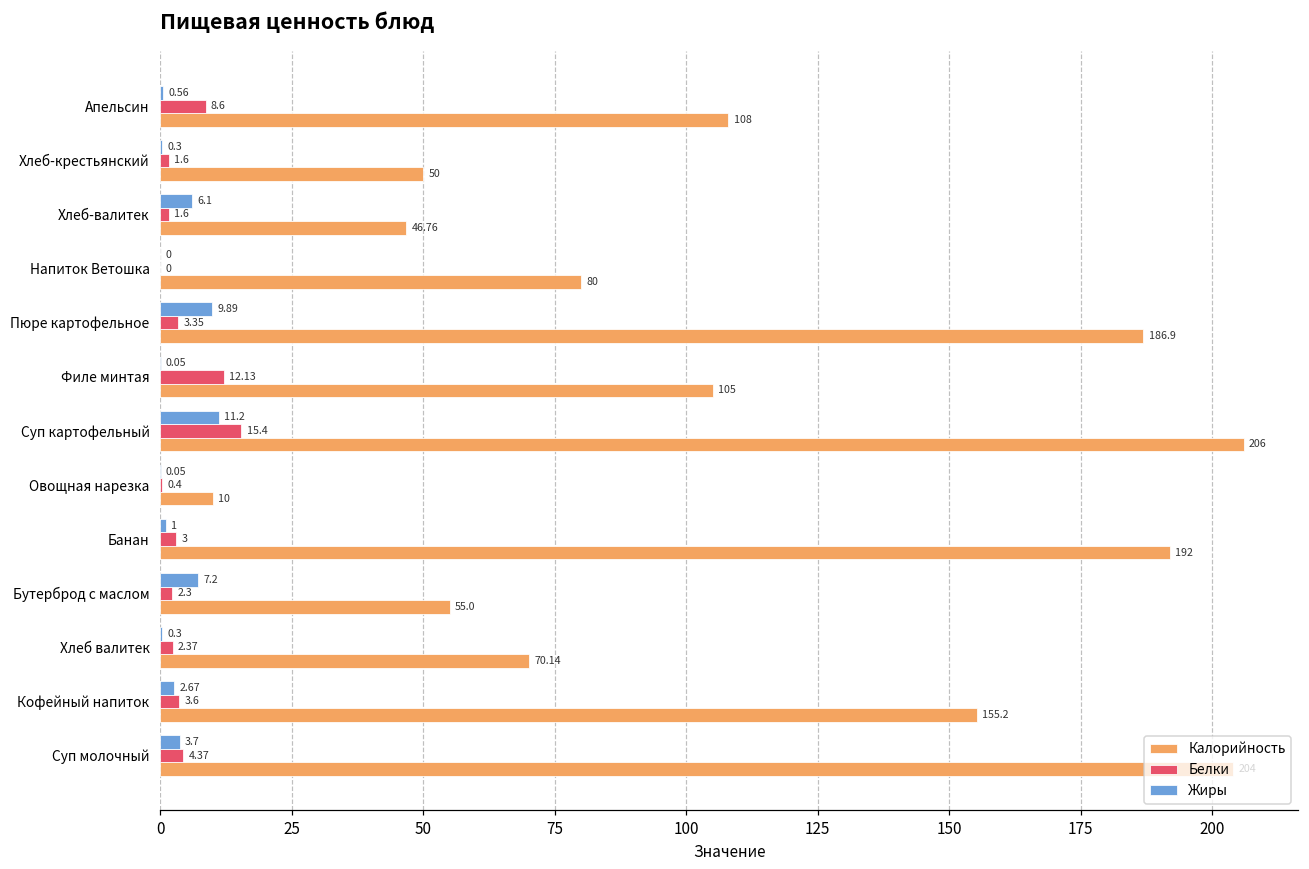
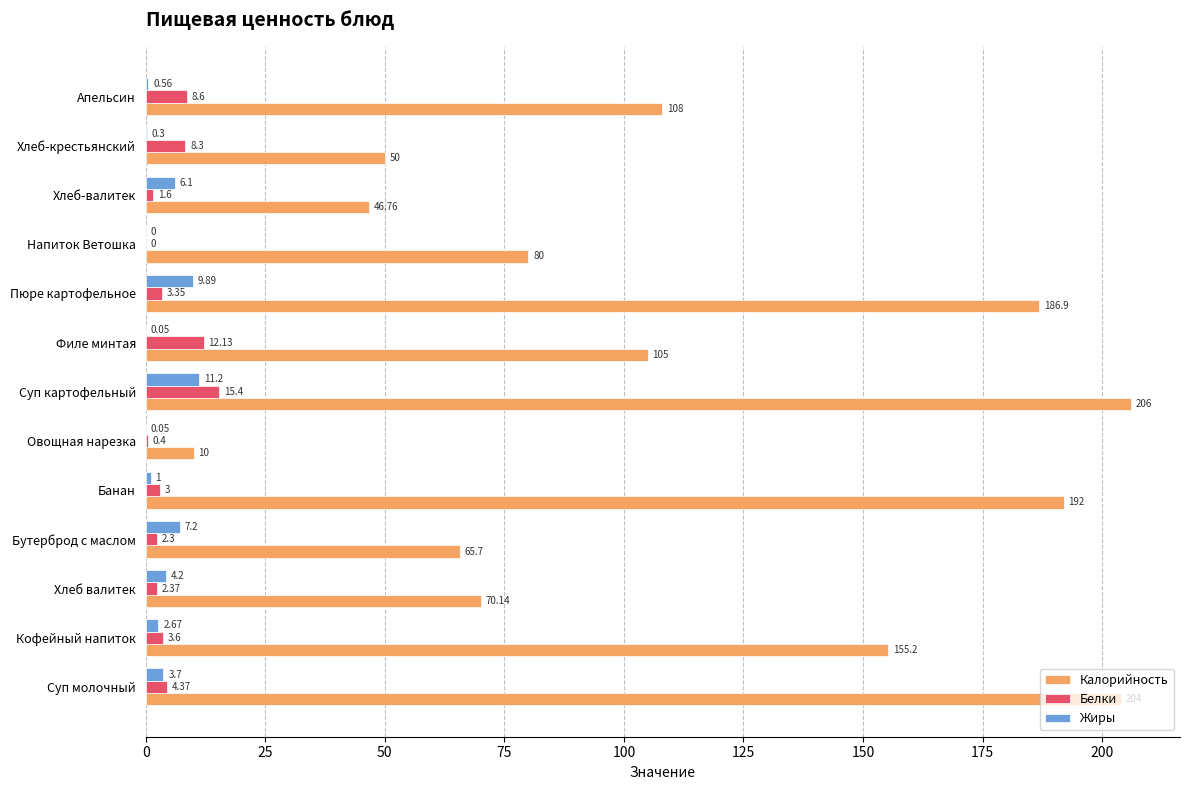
  {
    "Калорийность": {
      "Апельсин": 108,
      "Хлеб-крестьянский": 50,
      "Хлеб-валитек": 46.76,
      "Напиток Ветошка": 80,
      "Пюре картофельное": 186.9,
      "Филе минтая": 105,
      "Суп картофельный": 206,
      "Овощная нарезка": 10,
      "Банан": 192,
-     "Бутерброд с маслом": 55.0,
+     "Бутерброд с маслом": 65.7,
      "Хлеб валитек": 70.14,
      "Кофейный напиток": 155.2
    },
    "Белки": {
      "Апельсин": 8.6,
-     "Хлеб-крестьянский": 1.6,
+     "Хлеб-крестьянский": 8.3,
      "Хлеб-валитек": 1.6,
      "Напиток Ветошка": 0,
      "Пюре картофельное": 3.35,
      "Филе минтая": 12.13,
      "Суп картофельный": 15.4,
      "Овощная нарезка": 0.4,
      "Банан": 3,
      "Бутерброд с маслом": 2.3,
      "Хлеб валитек": 2.37,
      "Кофейный напиток": 3.6,
      "Суп молочный": 4.37
    },
    "Жиры": {
      "Апельсин": 0.56,
      "Хлеб-крестьянский": 0.3,
      "Хлеб-валитек": 6.1,
      "Напиток Ветошка": 0,
      "Пюре картофельное": 9.89,
      "Филе минтая": 0.05,
      "Суп картофельный": 11.2,
      "Овощная нарезка": 0.05,
      "Банан": 1,
      "Бутерброд с маслом": 7.2,
-     "Хлеб валитек": 0.3,
+     "Хлеб валитек": 4.2,
      "Кофейный напиток": 2.67,
      "Суп молочный": 3.7
    }
  }
